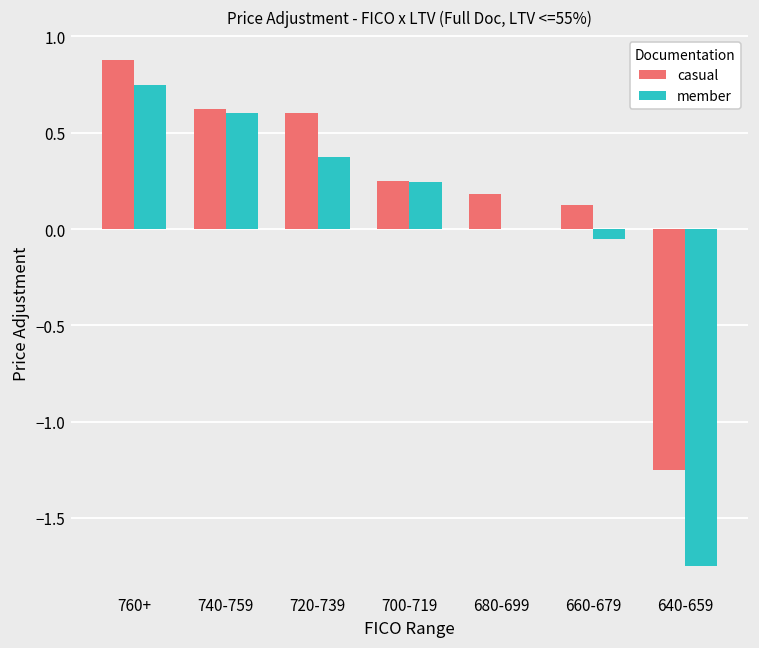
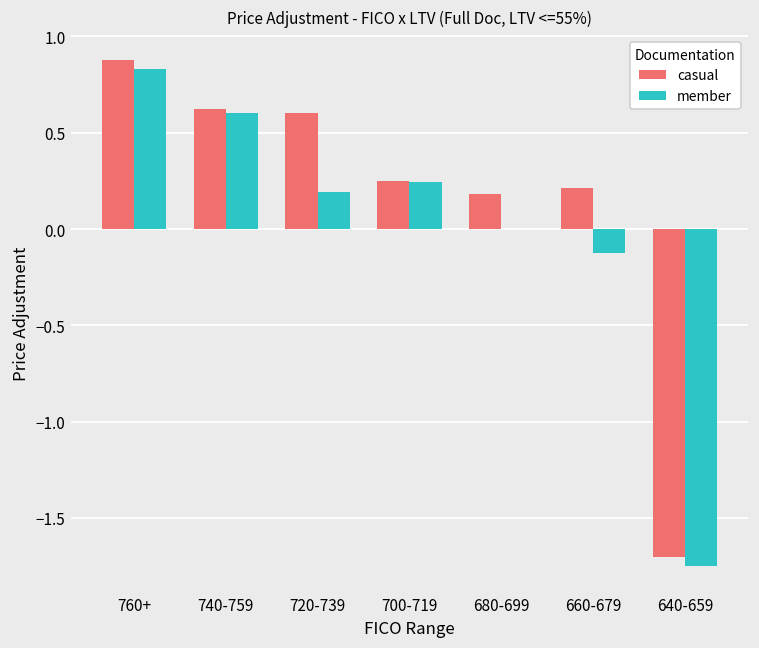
  {
    "casual": {
      "760+": 0.88,
      "740-759": 0.63,
      "720-739": 0.60,
      "700-719": 0.25,
      "680-699": 0.18,
-     "660-679": 0.13,
-     "640-659": -1.25
+     "660-679": 0.21,
+     "640-659": -1.70
    },
    "member": {
-     "760+": 0.75,
+     "760+": 0.83,
      "740-759": 0.60,
-     "720-739": 0.38,
+     "720-739": 0.19,
      "700-719": 0.24,
      "680-699": 0.00,
-     "660-679": -0.05,
+     "660-679": -0.13,
      "640-659": -1.75
    }
  }
